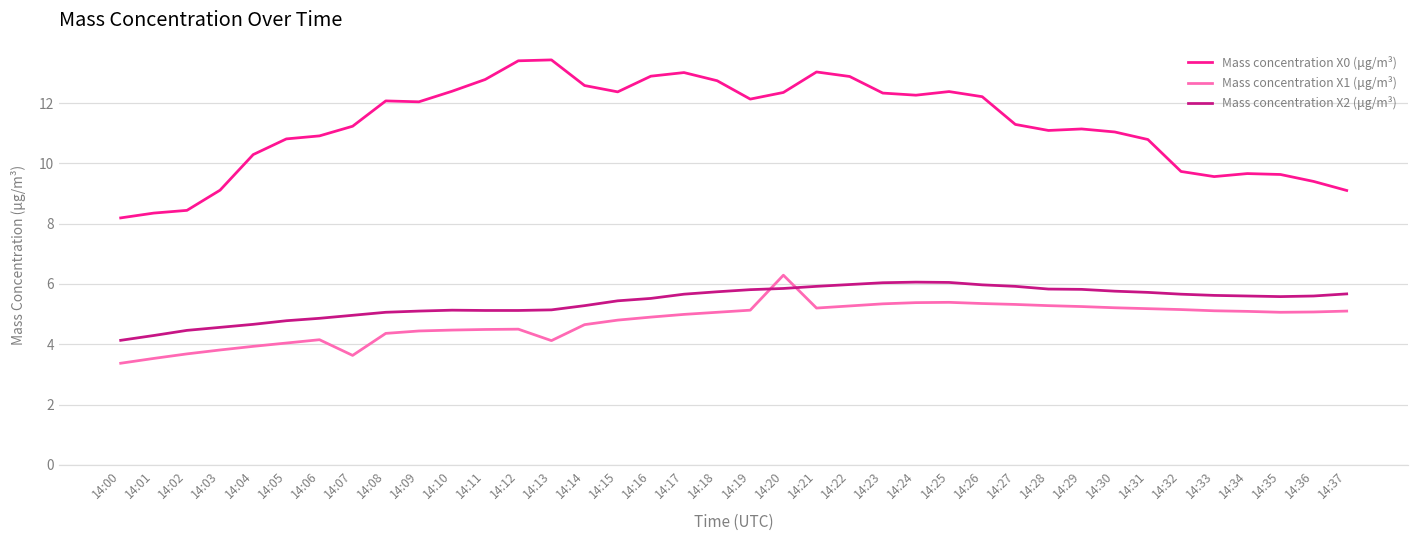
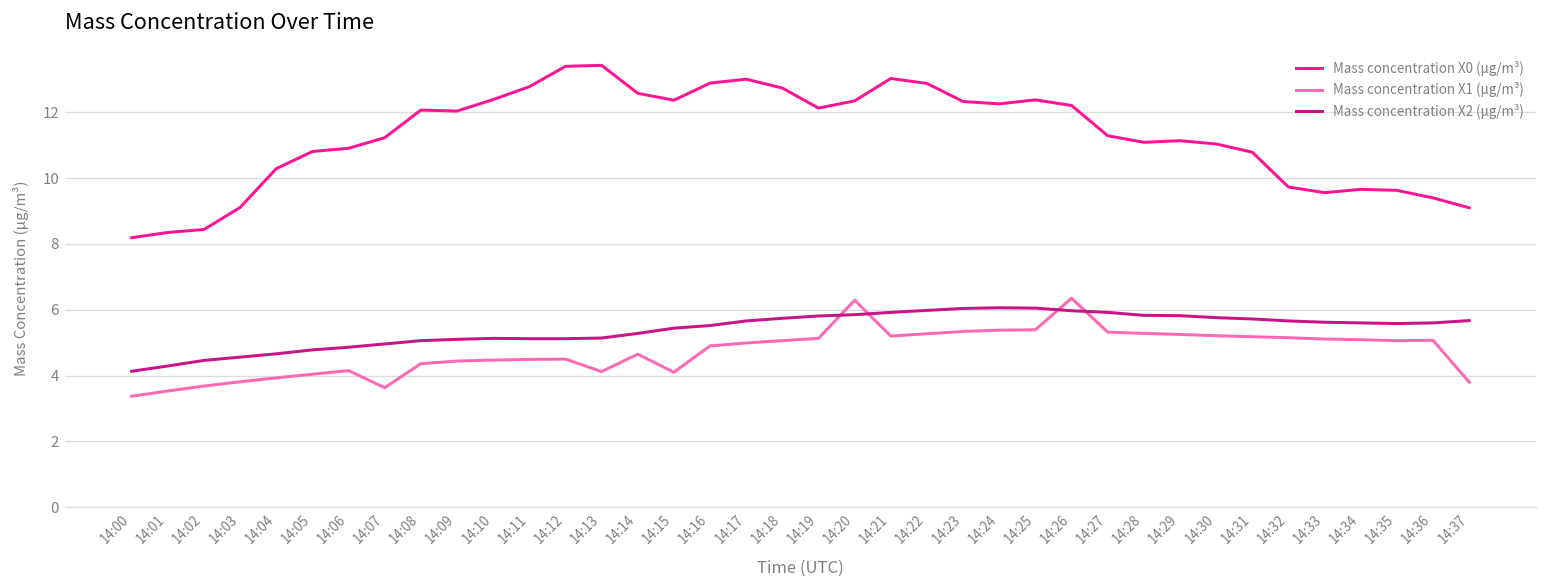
  {
    "Mass concentration X1 (μg/m³)": {
      "14:00": 3.4,
      "14:01": 3.5,
      "14:02": 3.7,
      "14:03": 3.8,
      "14:04": 3.9,
      "14:05": 4.0,
      "14:06": 4.2,
      "14:07": 3.6,
      "14:08": 4.4,
      "14:09": 4.4,
      "14:10": 4.5,
      "14:11": 4.5,
      "14:12": 4.5,
      "14:13": 4.1,
      "14:14": 4.7,
-     "14:15": 4.8,
+     "14:15": 4.1,
      "14:16": 4.9,
      "14:17": 5.0,
      "14:18": 5.1,
      "14:19": 5.1,
      "14:20": 6.3,
      "14:21": 5.2,
      "14:22": 5.3,
      "14:23": 5.3,
      "14:24": 5.4,
      "14:25": 5.4,
-     "14:26": 5.4,
+     "14:26": 6.4,
      "14:27": 5.3,
      "14:28": 5.3,
      "14:29": 5.3,
      "14:30": 5.2,
      "14:31": 5.2,
      "14:32": 5.2,
      "14:33": 5.1,
      "14:34": 5.1,
      "14:35": 5.1,
      "14:36": 5.1,
-     "14:37": 5.1
+     "14:37": 3.8
    }
  }
